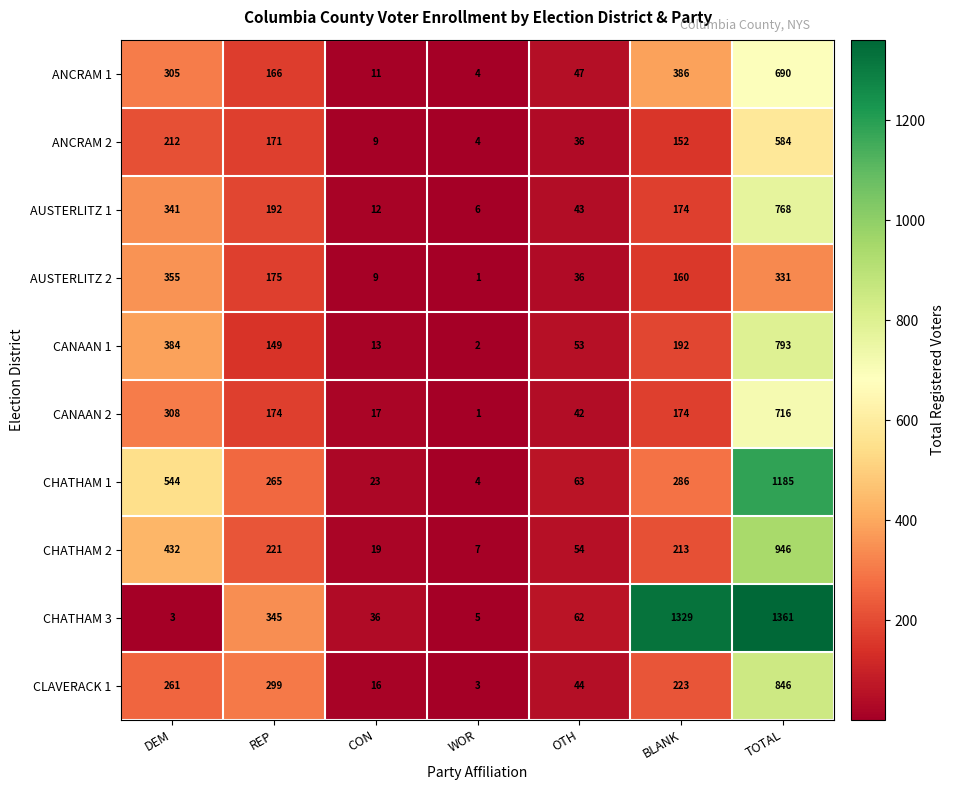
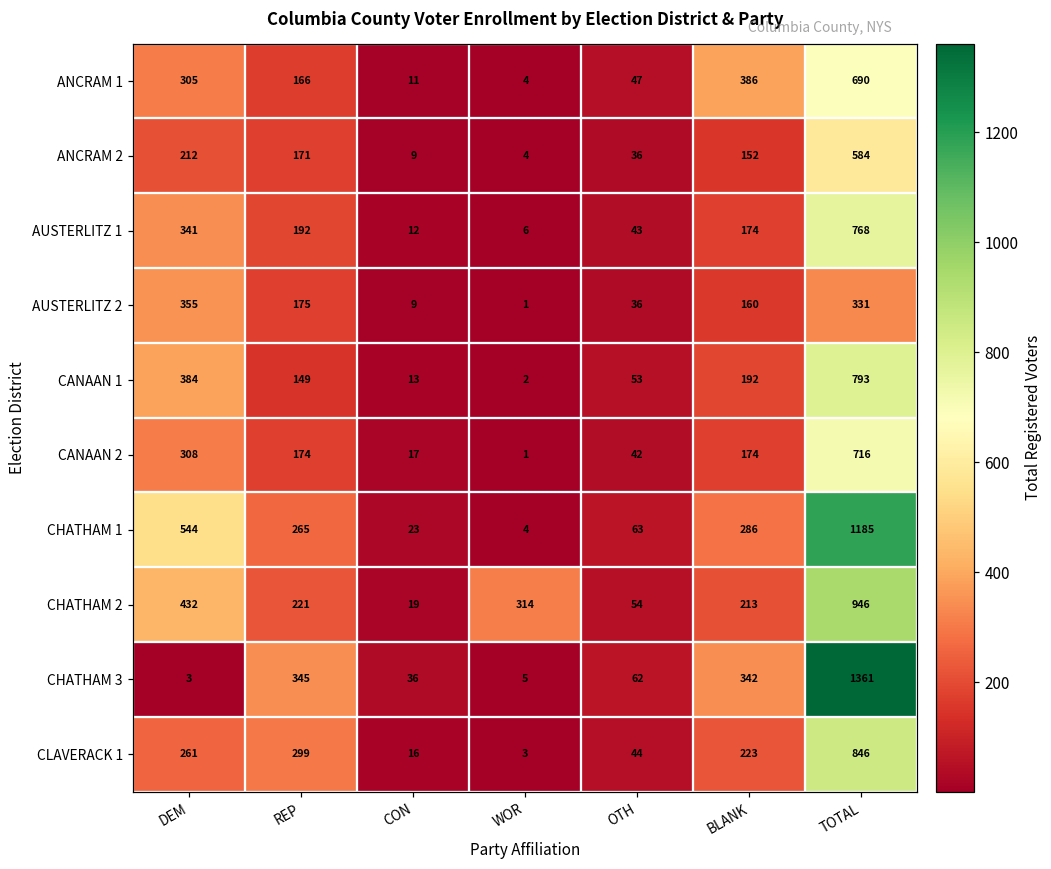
  {
    "ANCRAM 1": {
      "DEM": 305,
      "REP": 166,
      "CON": 11,
      "WOR": 4,
      "OTH": 47,
      "BLANK": 386,
      "TOTAL": 690
    },
    "ANCRAM 2": {
      "DEM": 212,
      "REP": 171,
      "CON": 9,
      "WOR": 4,
      "OTH": 36,
      "BLANK": 152,
      "TOTAL": 584
    },
    "AUSTERLITZ 1": {
      "DEM": 341,
      "REP": 192,
      "CON": 12,
      "WOR": 6,
      "OTH": 43,
      "BLANK": 174,
      "TOTAL": 768
    },
    "AUSTERLITZ 2": {
      "DEM": 355,
      "REP": 175,
      "CON": 9,
      "WOR": 1,
      "OTH": 36,
      "BLANK": 160,
      "TOTAL": 331
    },
    "CANAAN 1": {
      "DEM": 384,
      "REP": 149,
      "CON": 13,
      "WOR": 2,
      "OTH": 53,
      "BLANK": 192,
      "TOTAL": 793
    },
    "CANAAN 2": {
      "DEM": 308,
      "REP": 174,
      "CON": 17,
      "WOR": 1,
      "OTH": 42,
      "BLANK": 174,
      "TOTAL": 716
    },
    "CHATHAM 1": {
      "DEM": 544,
      "REP": 265,
      "CON": 23,
      "WOR": 4,
      "OTH": 63,
      "BLANK": 286,
      "TOTAL": 1185
    },
    "CHATHAM 2": {
      "DEM": 432,
      "REP": 221,
      "CON": 19,
-     "WOR": 7,
+     "WOR": 314,
      "OTH": 54,
      "BLANK": 213,
      "TOTAL": 946
    },
    "CHATHAM 3": {
      "DEM": 3,
      "REP": 345,
      "CON": 36,
      "WOR": 5,
      "OTH": 62,
-     "BLANK": 1329,
+     "BLANK": 342,
      "TOTAL": 1361
    },
    "CLAVERACK 1": {
      "DEM": 261,
      "REP": 299,
      "CON": 16,
      "WOR": 3,
      "OTH": 44,
      "BLANK": 223,
      "TOTAL": 846
    }
  }
